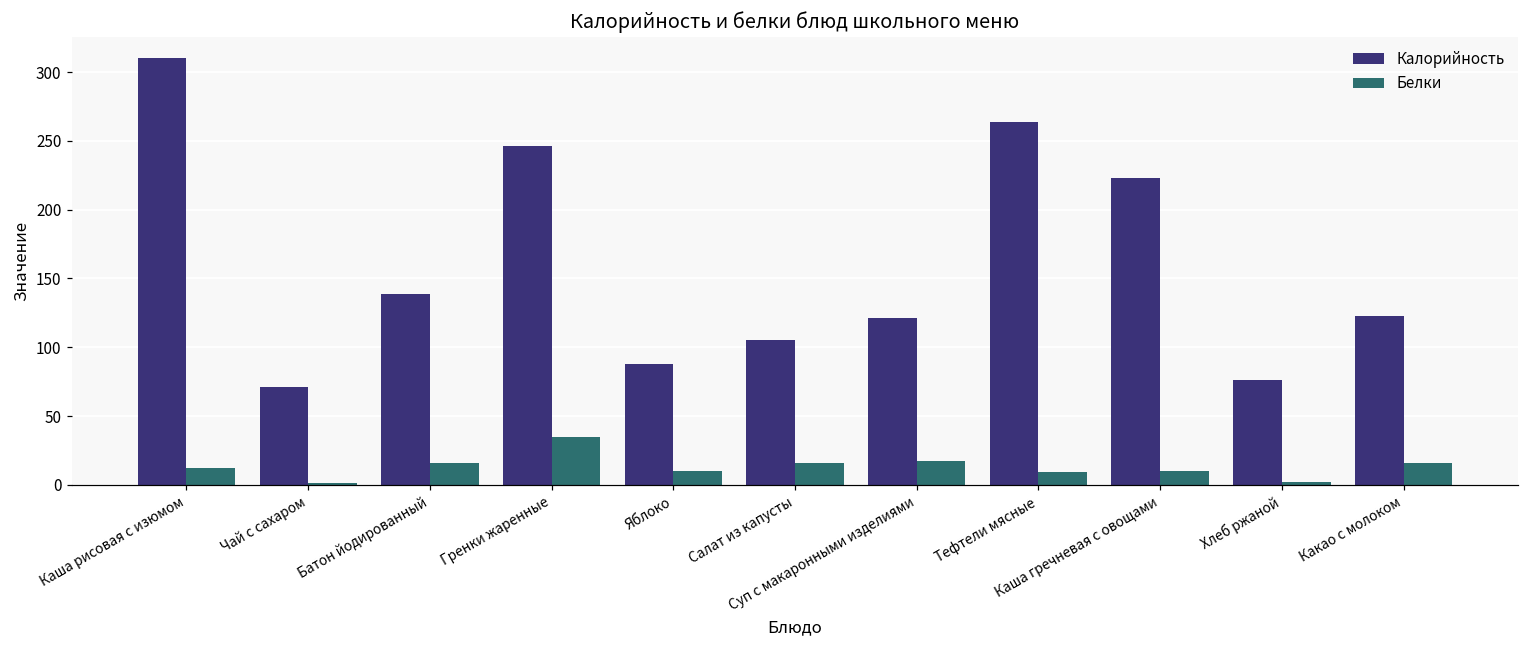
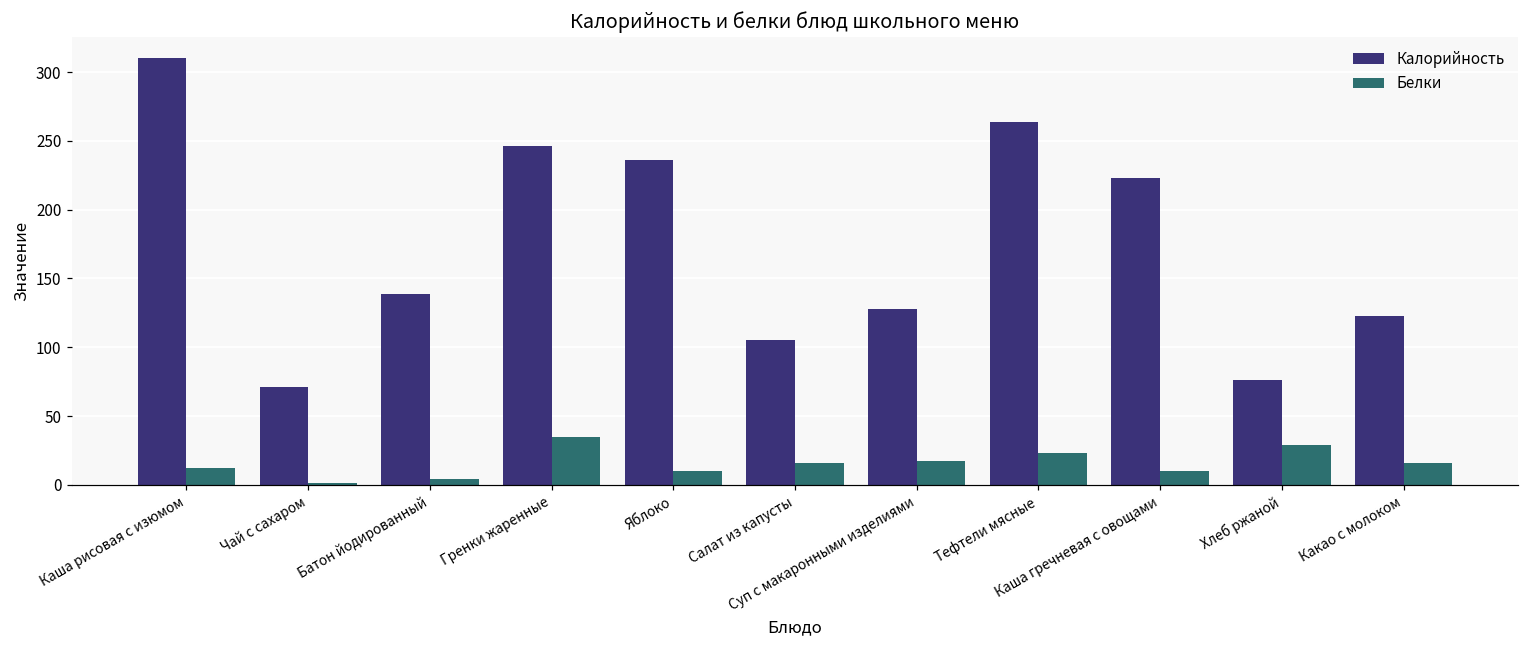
  {
    "Калорийность": {
      "Каша рисовая с изюмом": 310,
      "Чай с сахаром": 71,
      "Батон йодированный": 139,
      "Гренки жаренные": 246,
-     "Яблоко": 88,
+     "Яблоко": 236,
      "Салат из капусты": 105,
-     "Суп с макаронными изделиями": 121,
+     "Суп с макаронными изделиями": 128,
      "Тефтели мясные": 264,
      "Каша гречневая с овощами": 223,
      "Хлеб ржаной": 76,
      "Какао с молоком": 123
    },
    "Белки": {
      "Каша рисовая с изюмом": 12,
-     "Батон йодированный": 16,
+     "Батон йодированный": 4,
      "Гренки жаренные": 35,
      "Яблоко": 10,
      "Салат из капусты": 16,
      "Суп с макаронными изделиями": 17,
-     "Тефтели мясные": 9,
+     "Тефтели мясные": 23,
      "Каша гречневая с овощами": 10,
-     "Хлеб ржаной": 2,
+     "Хлеб ржаной": 29,
      "Какао с молоком": 16
    }
  }
